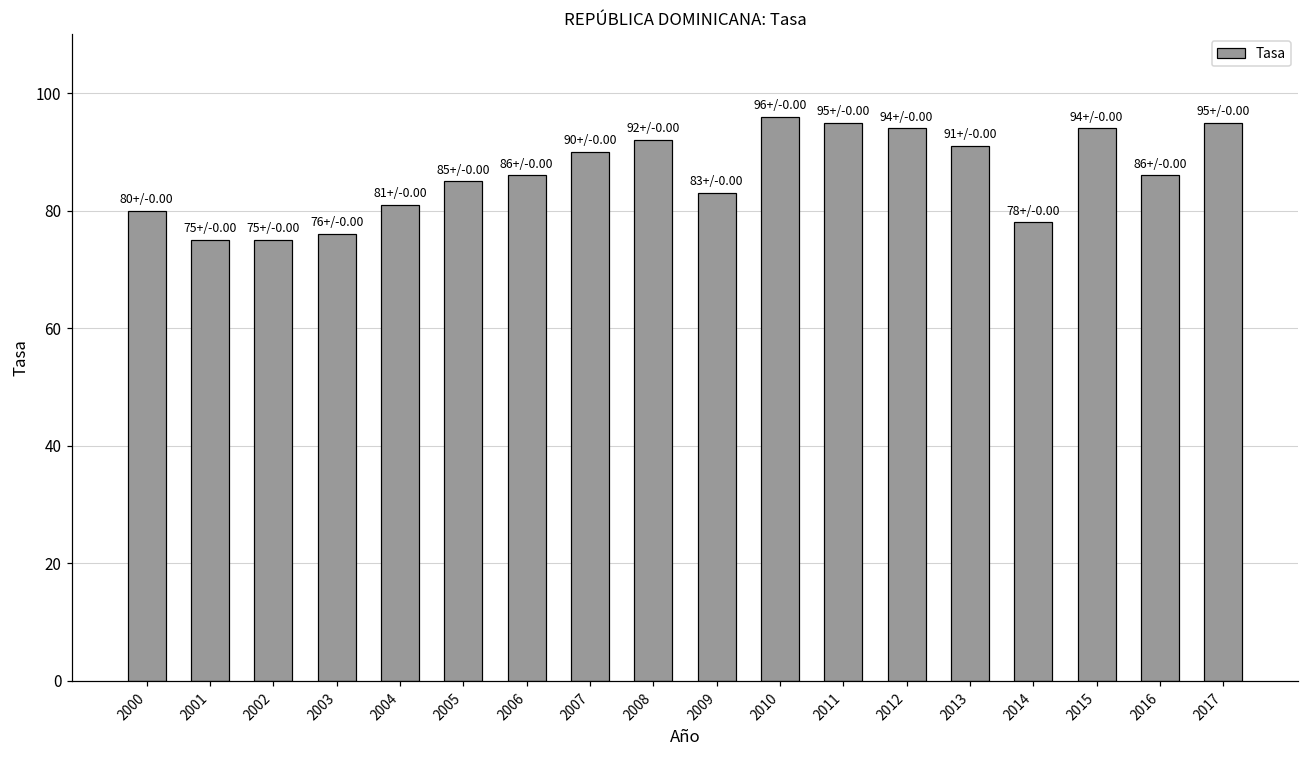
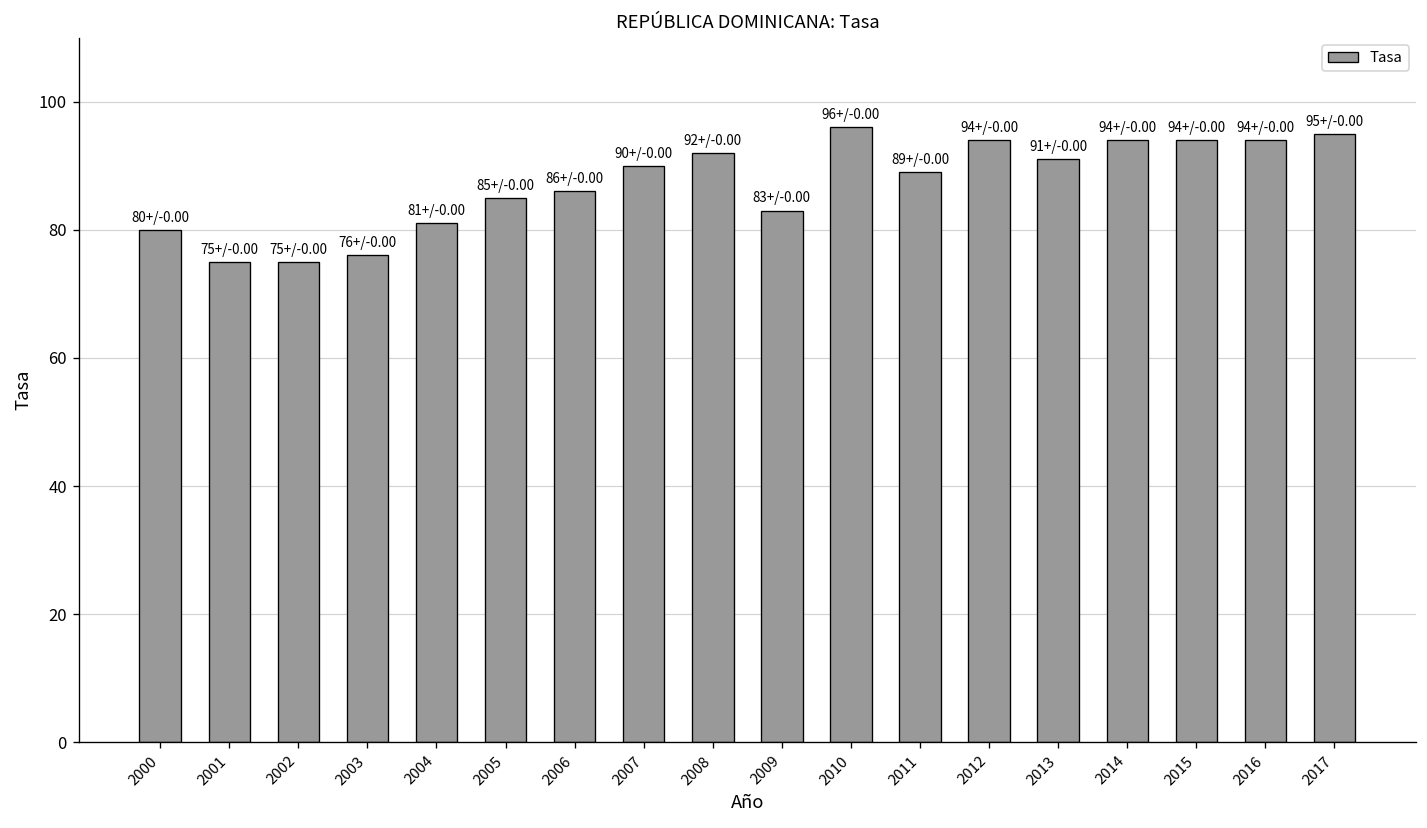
  {
    "2000": "80+/",
    "2001": "75+/",
    "2002": "75+/",
    "2003": "76+/",
    "2004": "81+/",
    "2005": "85+/",
    "2006": "86+/",
    "2007": "90+/",
    "2008": "92+/",
    "2009": "83+/",
    "2010": "96+/",
-   "2011": "95+/",
+   "2011": "89+/",
    "2012": "94+/",
    "2013": "91+/",
-   "2014": "78+/",
+   "2014": "94+/",
    "2015": "94+/",
-   "2016": "86+/",
+   "2016": "94+/",
    "2017": "95+/"
  }
